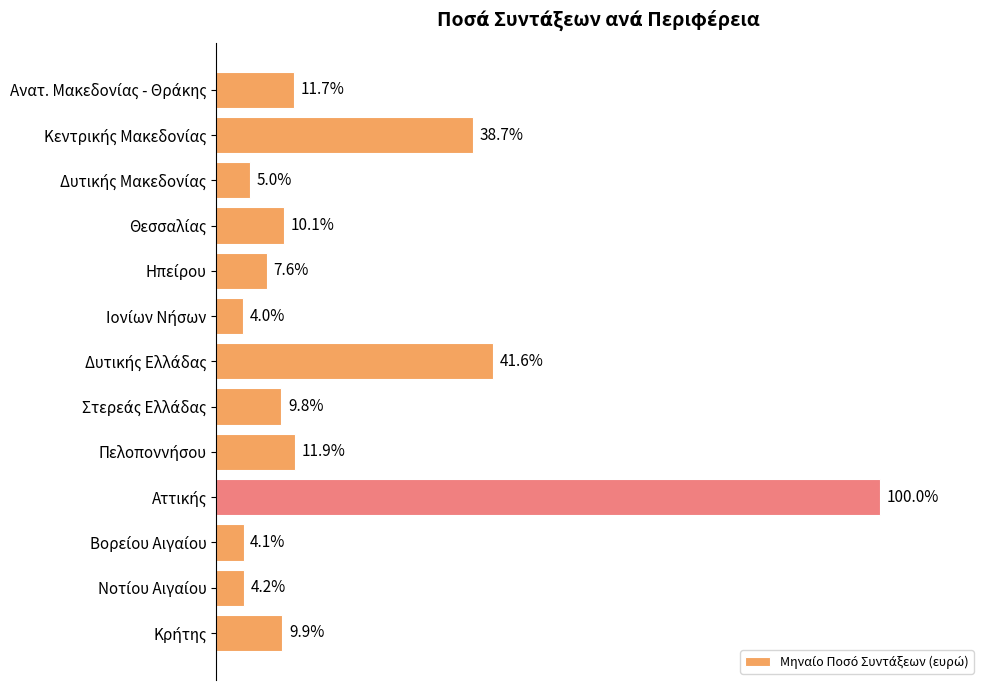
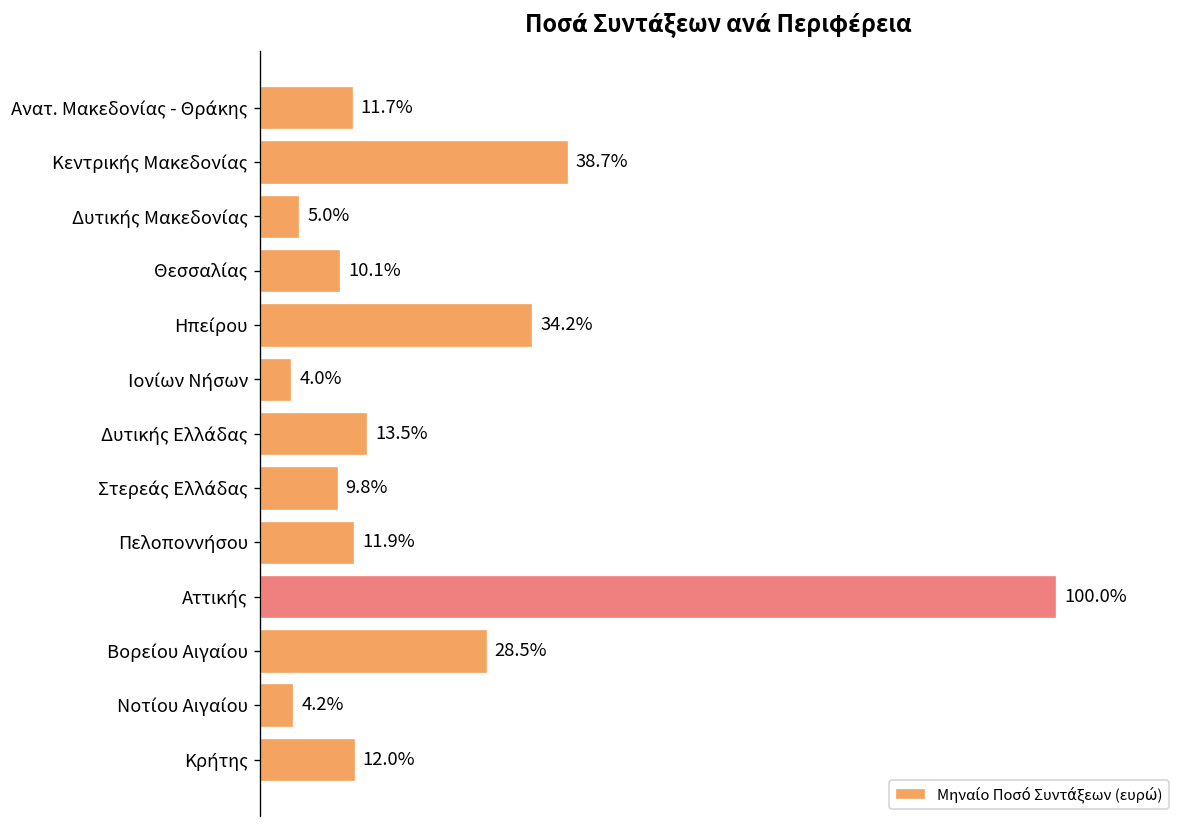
  {
    "Ανατ. Μακεδονίας - Θράκης": "11.7%",
    "Κεντρικής Μακεδονίας": "38.7%",
    "Δυτικής Μακεδονίας": "5.0%",
    "Θεσσαλίας": "10.1%",
-   "Ηπείρου": "7.6%",
+   "Ηπείρου": "34.2%",
    "Ιονίων Νήσων": "4.0%",
-   "Δυτικής Ελλάδας": "41.6%",
+   "Δυτικής Ελλάδας": "13.5%",
    "Στερεάς Ελλάδας": "9.8%",
    "Πελοποννήσου": "11.9%",
    "Αττικής": "100.0%",
-   "Βορείου Αιγαίου": "4.1%",
+   "Βορείου Αιγαίου": "28.5%",
    "Νοτίου Αιγαίου": "4.2%",
-   "Κρήτης": "9.9%"
+   "Κρήτης": "12.0%"
  }
